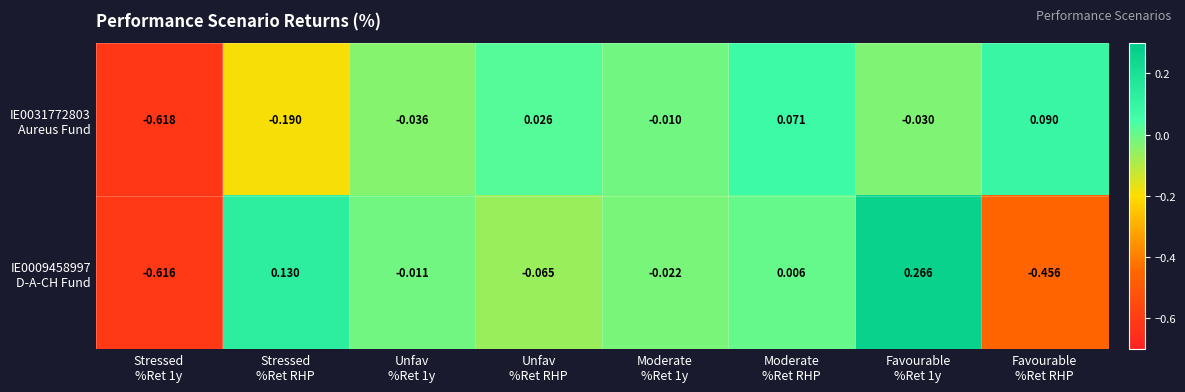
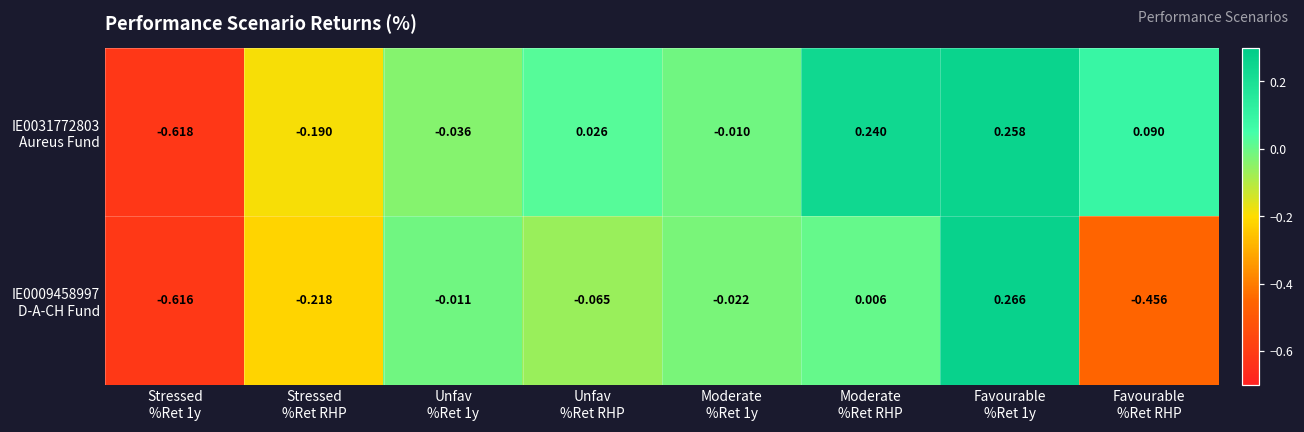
  {
    "IE0031772803 Aureus Fund": {
      "Stressed %Ret 1y": -0.618,
      "Stressed %Ret RHP": -0.190,
      "Unfav %Ret 1y": -0.036,
      "Unfav %Ret RHP": 0.026,
      "Moderate %Ret 1y": -0.010,
-     "Moderate %Ret RHP": 0.071,
-     "Favourable %Ret 1y": -0.030,
+     "Moderate %Ret RHP": 0.240,
+     "Favourable %Ret 1y": 0.258,
      "Favourable %Ret RHP": 0.090
    },
    "IE0009458997 D-A-CH Fund": {
      "Stressed %Ret 1y": -0.616,
-     "Stressed %Ret RHP": 0.130,
+     "Stressed %Ret RHP": -0.218,
      "Unfav %Ret 1y": -0.011,
      "Unfav %Ret RHP": -0.065,
      "Moderate %Ret 1y": -0.022,
      "Moderate %Ret RHP": 0.006,
      "Favourable %Ret 1y": 0.266,
      "Favourable %Ret RHP": -0.456
    }
  }
